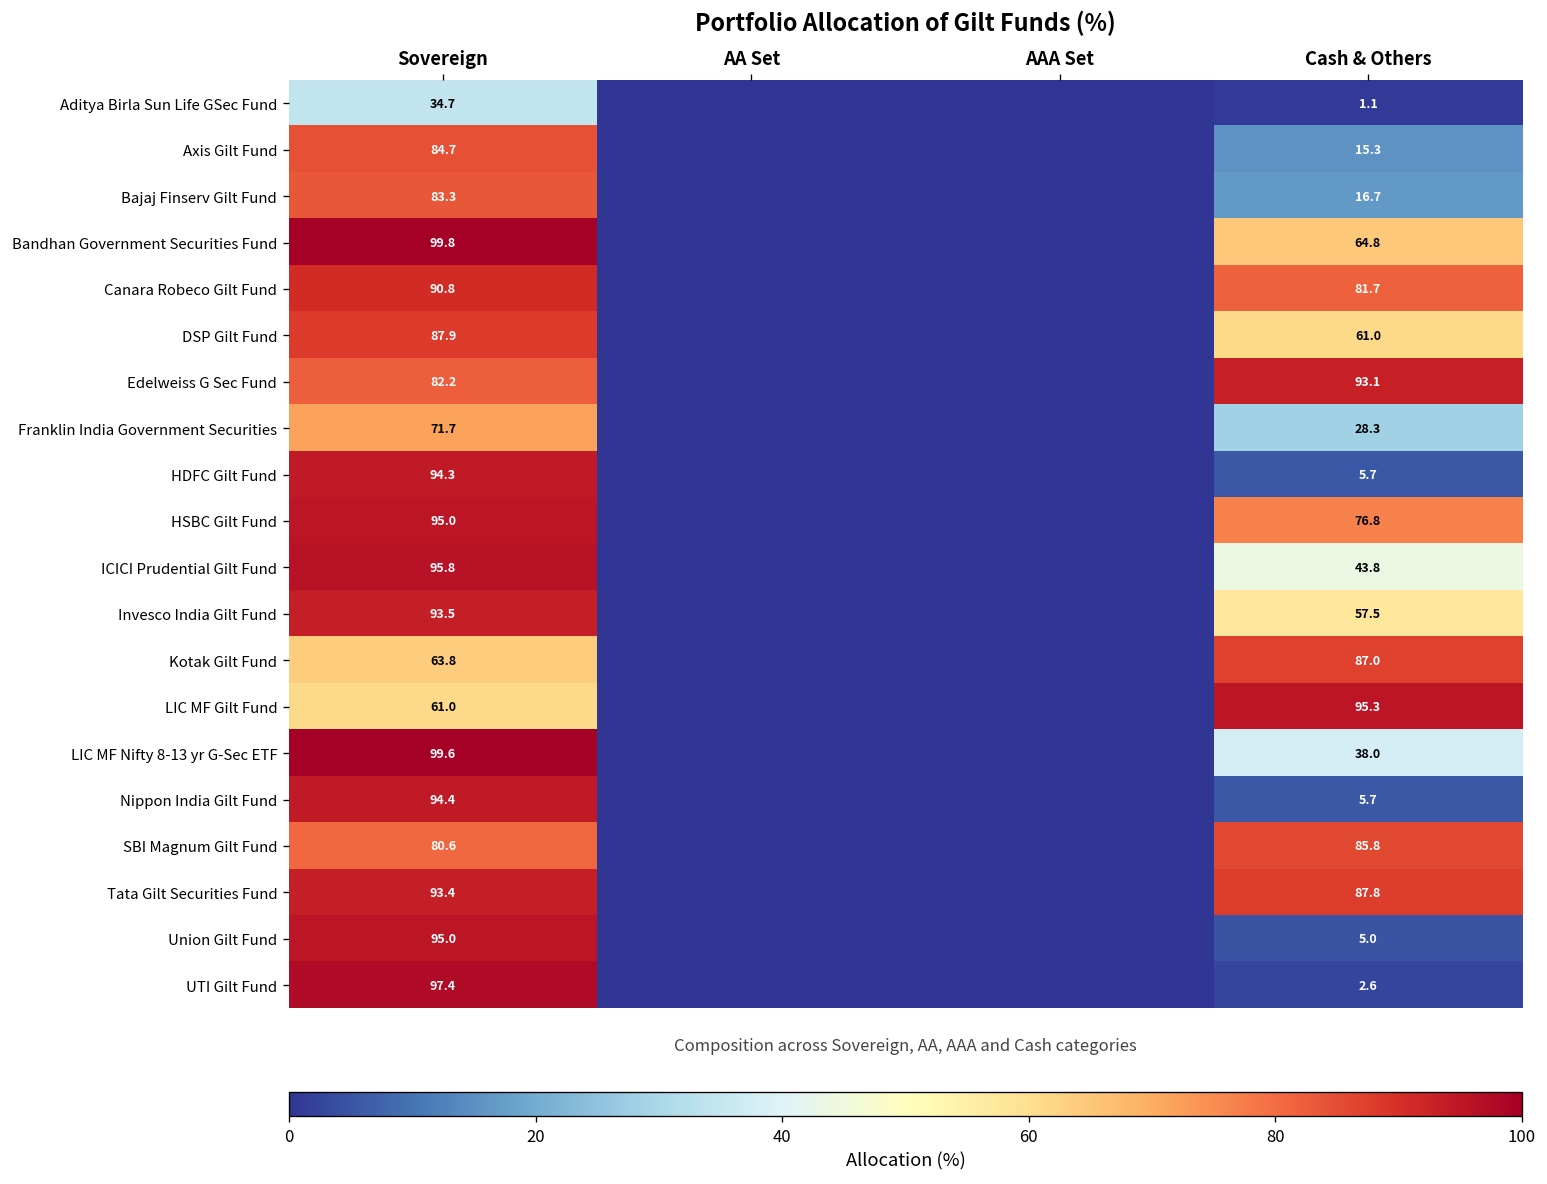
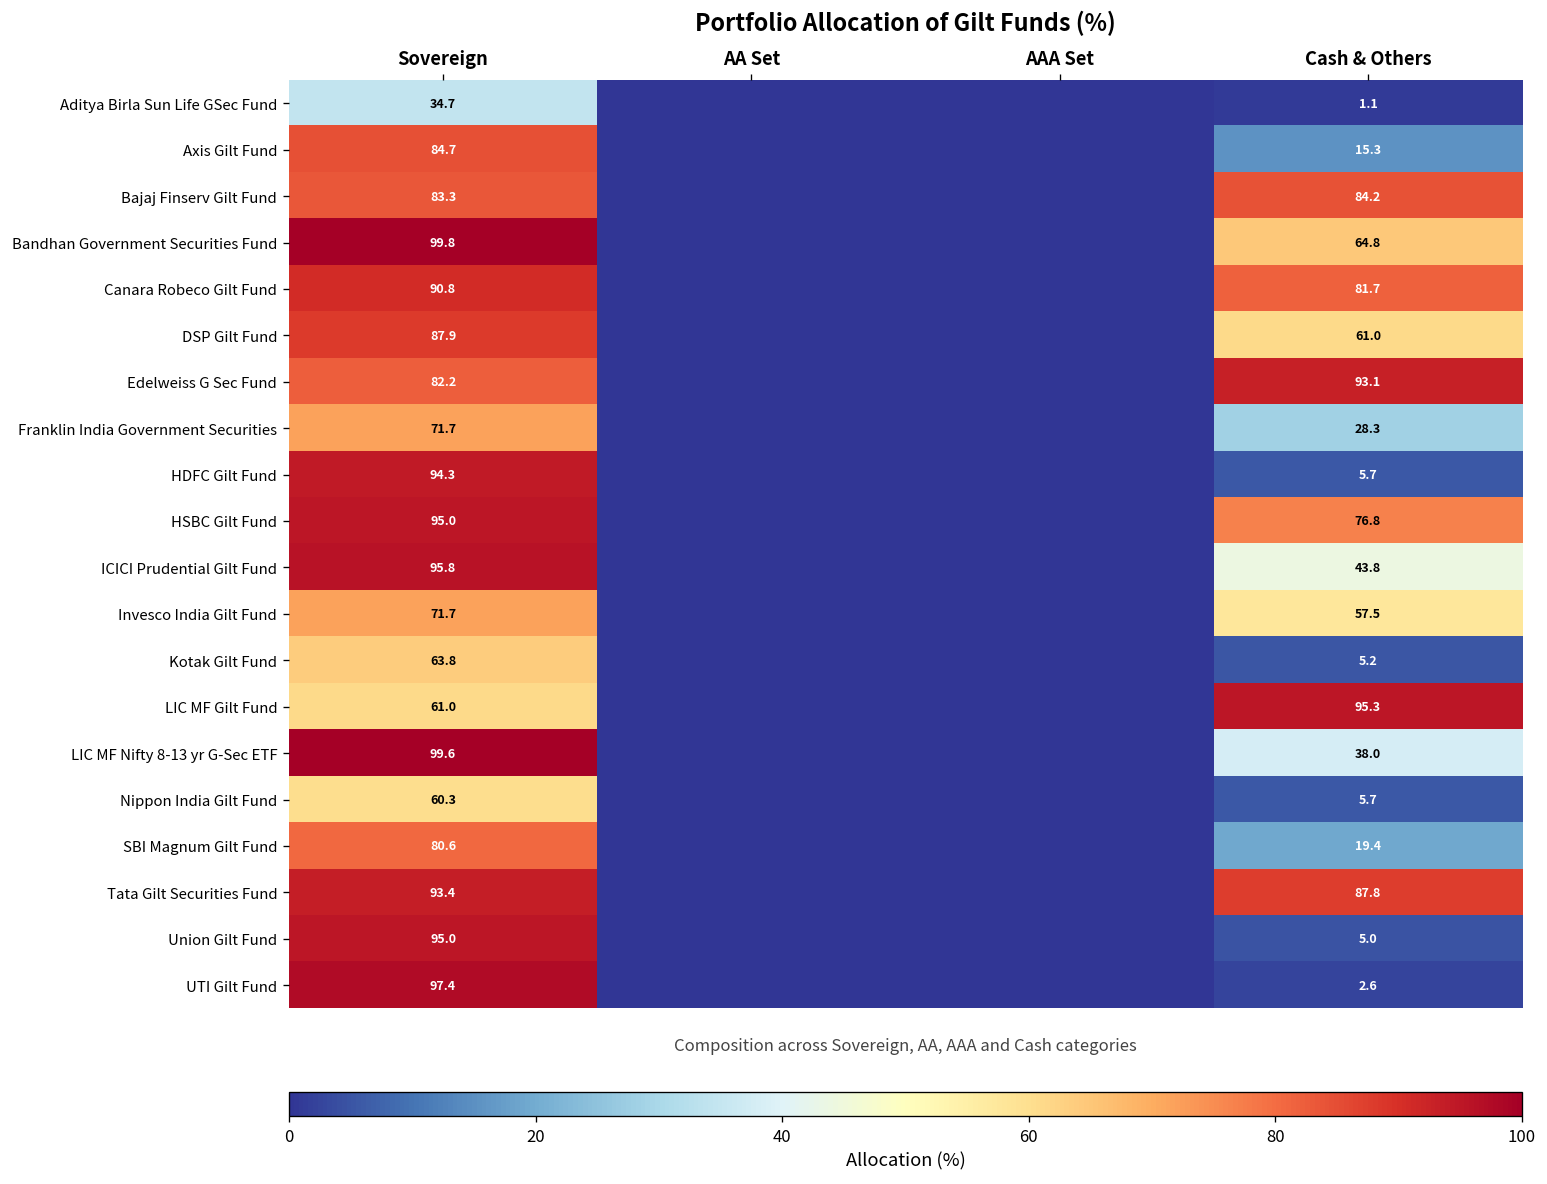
  {
    "Aditya Birla Sun Life GSec Fund": {
      "Sovereign": 34.7,
      "Cash & Others": 1.1
    },
    "Axis Gilt Fund": {
      "Sovereign": 84.7,
      "Cash & Others": 15.3
    },
    "Bajaj Finserv Gilt Fund": {
      "Sovereign": 83.3,
-     "Cash & Others": 16.7
+     "Cash & Others": 84.2
    },
    "Bandhan Government Securities Fund": {
      "Sovereign": 99.8,
      "Cash & Others": 64.8
    },
    "Canara Robeco Gilt Fund": {
      "Sovereign": 90.8,
      "Cash & Others": 81.7
    },
    "DSP Gilt Fund": {
      "Sovereign": 87.9,
      "Cash & Others": 61.0
    },
    "Edelweiss G Sec Fund": {
      "Sovereign": 82.2,
      "Cash & Others": 93.1
    },
    "Franklin India Government Securities": {
      "Sovereign": 71.7,
      "Cash & Others": 28.3
    },
    "HDFC Gilt Fund": {
      "Sovereign": 94.3,
      "Cash & Others": 5.7
    },
    "HSBC Gilt Fund": {
      "Sovereign": 95.0,
      "Cash & Others": 76.8
    },
    "ICICI Prudential Gilt Fund": {
      "Sovereign": 95.8,
      "Cash & Others": 43.8
    },
    "Invesco India Gilt Fund": {
-     "Sovereign": 93.5,
+     "Sovereign": 71.7,
      "Cash & Others": 57.5
    },
    "Kotak Gilt Fund": {
      "Sovereign": 63.8,
-     "Cash & Others": 87.0
+     "Cash & Others": 5.2
    },
    "LIC MF Gilt Fund": {
      "Sovereign": 61.0,
      "Cash & Others": 95.3
    },
    "LIC MF Nifty 8-13 yr G-Sec ETF": {
      "Sovereign": 99.6,
      "Cash & Others": 38.0
    },
    "Nippon India Gilt Fund": {
-     "Sovereign": 94.4,
+     "Sovereign": 60.3,
      "Cash & Others": 5.7
    },
    "SBI Magnum Gilt Fund": {
      "Sovereign": 80.6,
-     "Cash & Others": 85.8
+     "Cash & Others": 19.4
    },
    "Tata Gilt Securities Fund": {
      "Sovereign": 93.4,
      "Cash & Others": 87.8
    },
    "Union Gilt Fund": {
      "Sovereign": 95.0,
      "Cash & Others": 5.0
    },
    "UTI Gilt Fund": {
      "Sovereign": 97.4,
      "Cash & Others": 2.6
    }
  }
